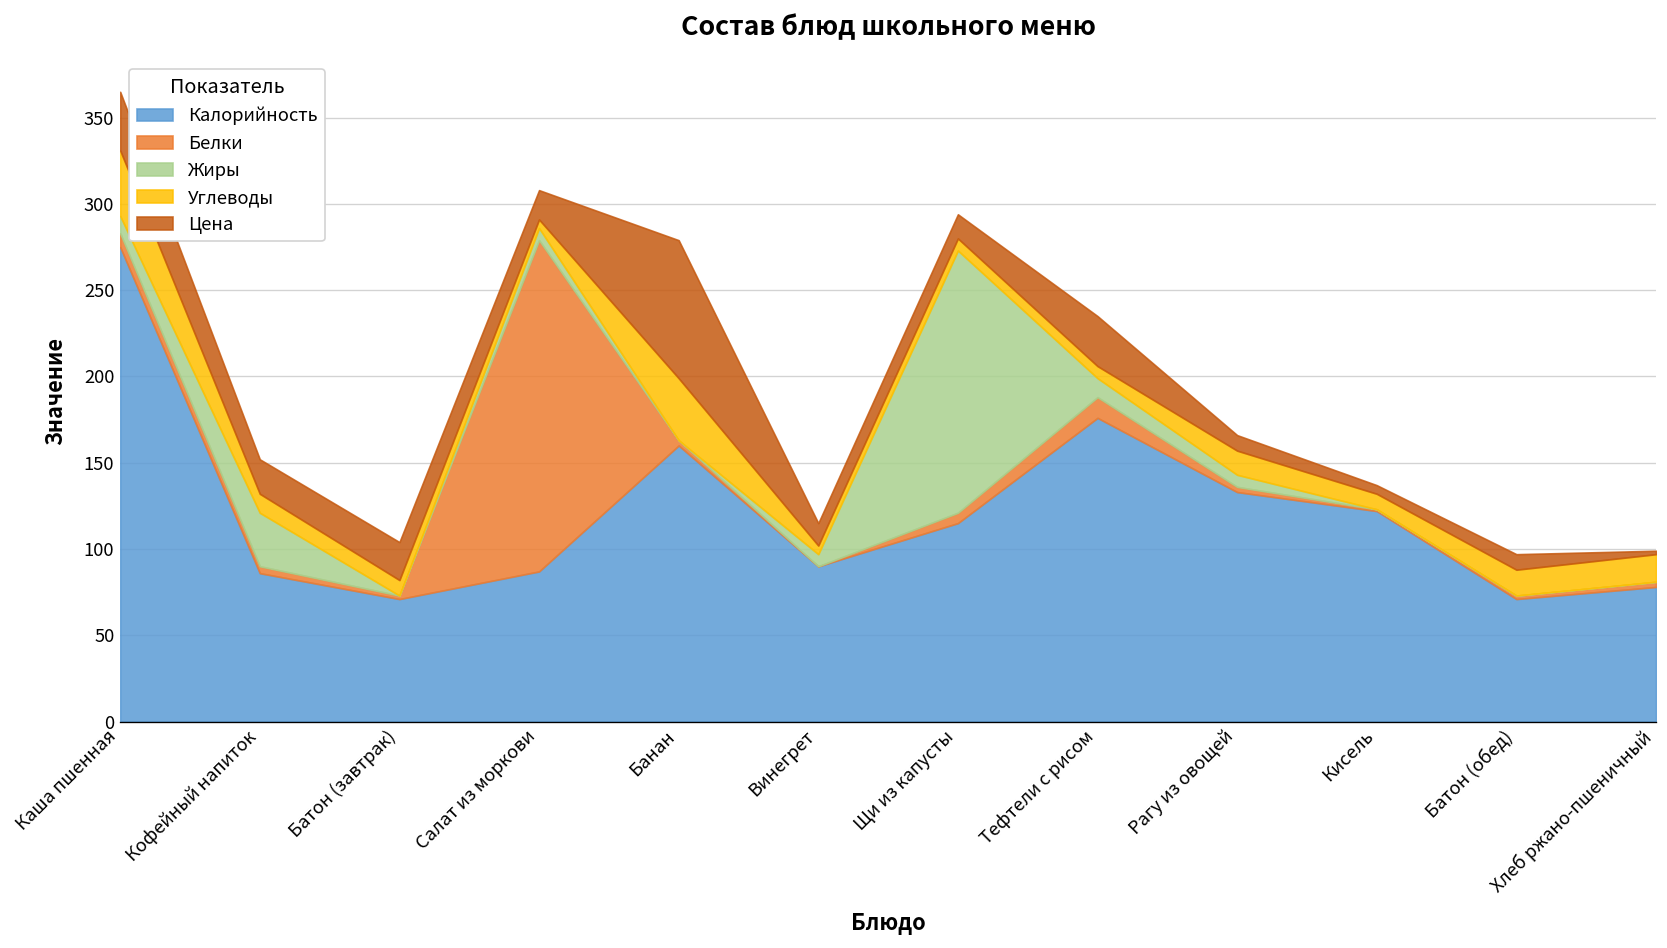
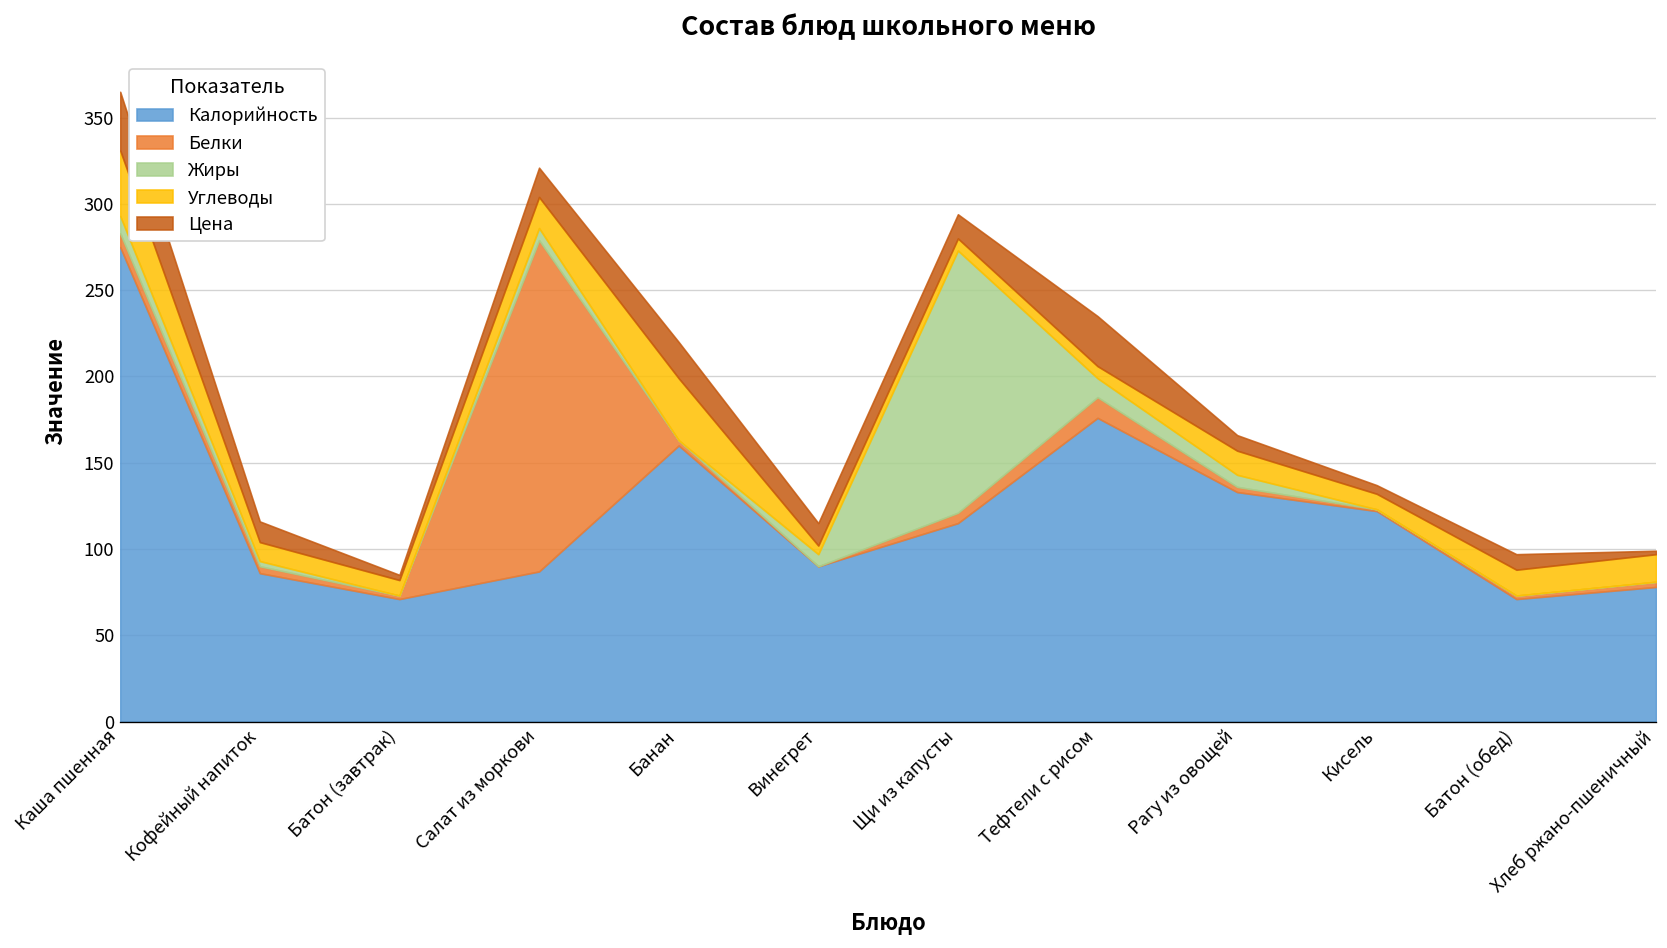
  {
    "Калорийность": {
      "Каша пшенная": 275,
      "Кофейный напиток": 86,
      "Батон (завтрак)": 71,
      "Салат из моркови": 87,
      "Банан": 160,
      "Щи из капусты": 115,
      "Тефтели с рисом": 176,
      "Рагу из овощей": 133,
      "Батон (обед)": 71,
      "Хлеб ржано-пшеничный": 78
    },
    "Белки": {
      "Каша пшенная": 8,
      "Кофейный напиток": 4,
      "Салат из моркови": 192,
      "Щи из капусты": 6,
      "Тефтели с рисом": 12,
      "Рагу из овощей": 3
    },
    "Жиры": {
      "Каша пшенная": 10,
-     "Кофейный напиток": 31,
+     "Кофейный напиток": 3,
      "Салат из моркови": 7,
      "Винегрет": 7,
      "Щи из капусты": 152,
      "Тефтели с рисом": 11,
      "Рагу из овощей": 7
    },
    "Углеводы": {
      "Каша пшенная": 38,
      "Кофейный напиток": 11,
      "Батон (завтрак)": 9,
-     "Салат из моркови": 5,
+     "Салат из моркови": 18,
      "Банан": 36,
      "Винегрет": 5,
      "Щи из капусты": 7,
      "Тефтели с рисом": 7,
      "Рагу из овощей": 14,
      "Кисель": 9,
      "Батон (обед)": 15,
      "Хлеб ржано-пшеничный": 16
    },
    "Цена": {
      "Каша пшенная": 34,
-     "Кофейный напиток": 20,
-     "Батон (завтрак)": 22,
+     "Кофейный напиток": 12,
+     "Батон (завтрак)": 3,
      "Салат из моркови": 17,
-     "Банан": 80,
+     "Банан": 21,
      "Винегрет": 13,
      "Щи из капусты": 14,
      "Тефтели с рисом": 29,
      "Рагу из овощей": 9,
      "Кисель": 5,
      "Батон (обед)": 9,
      "Хлеб ржано-пшеничный": 2
    }
  }
